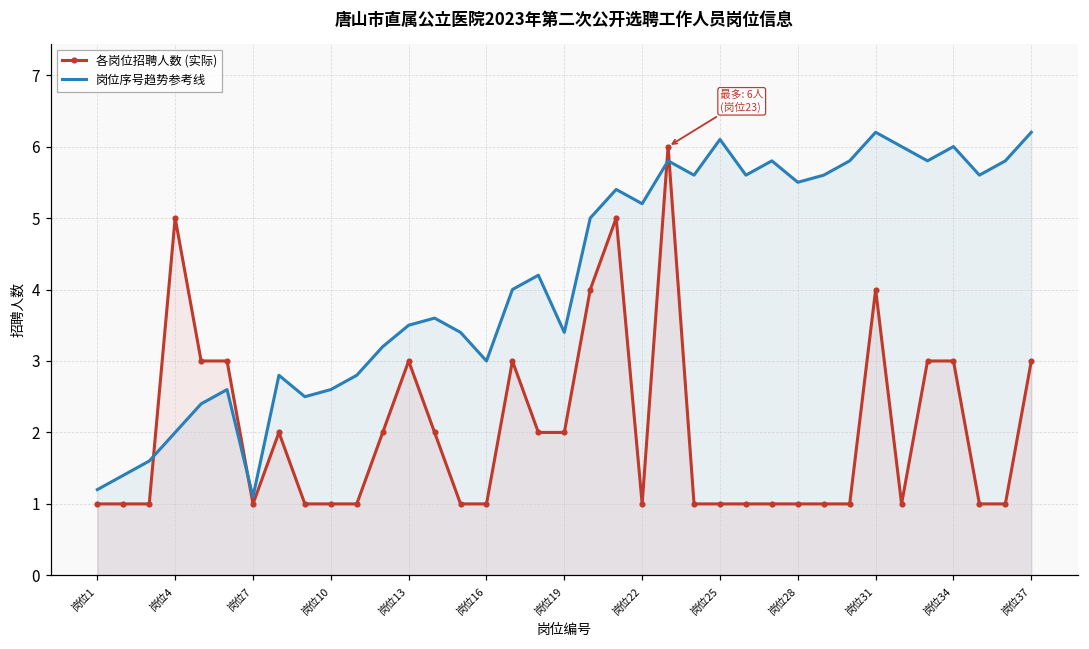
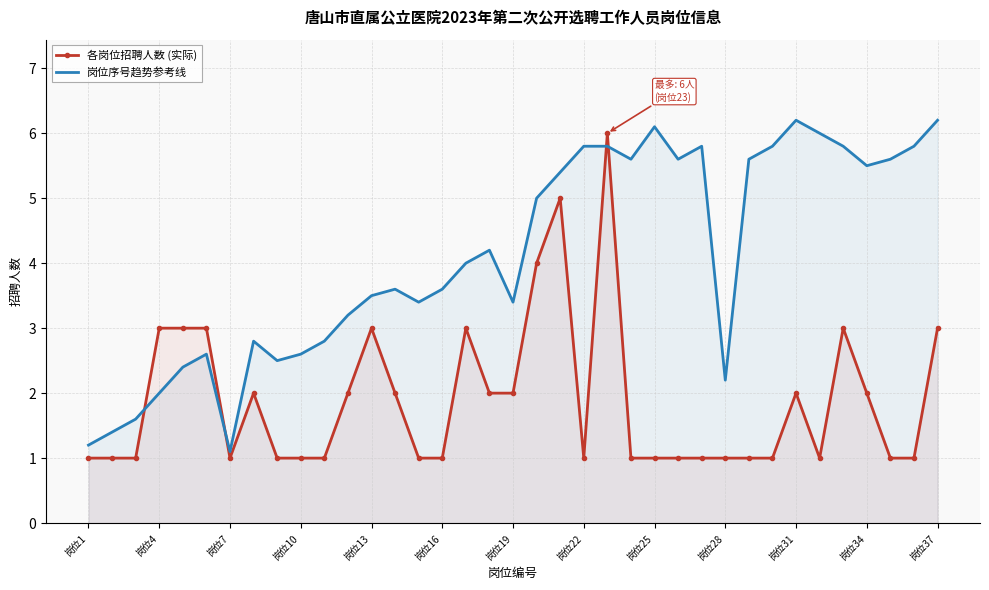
  {
    "各岗位招聘人数 (实际)": {
      "岗位1": 1,
-     "岗位4": 5,
+     "岗位4": 3,
      "岗位7": 1,
      "岗位10": 1,
      "岗位13": 3,
      "岗位16": 1,
      "岗位19": 2,
      "岗位22": 1,
      "岗位25": 1,
      "岗位28": 1,
-     "岗位31": 4,
-     "岗位34": 3,
+     "岗位31": 2,
+     "岗位34": 2,
      "岗位37": 3
    },
    "岗位序号趋势参考线": {
      "岗位1": 1.2,
      "岗位4": 2.0,
      "岗位7": 1.1,
      "岗位10": 2.6,
      "岗位13": 3.5,
-     "岗位16": 3.0,
+     "岗位16": 3.6,
      "岗位19": 3.4,
-     "岗位22": 5.2,
-     "岗位28": 5.5,
+     "岗位22": 5.8,
+     "岗位28": 2.2,
      "岗位31": 6.2,
-     "岗位34": 6.0,
+     "岗位34": 5.5,
      "岗位37": 6.2
    }
  }
